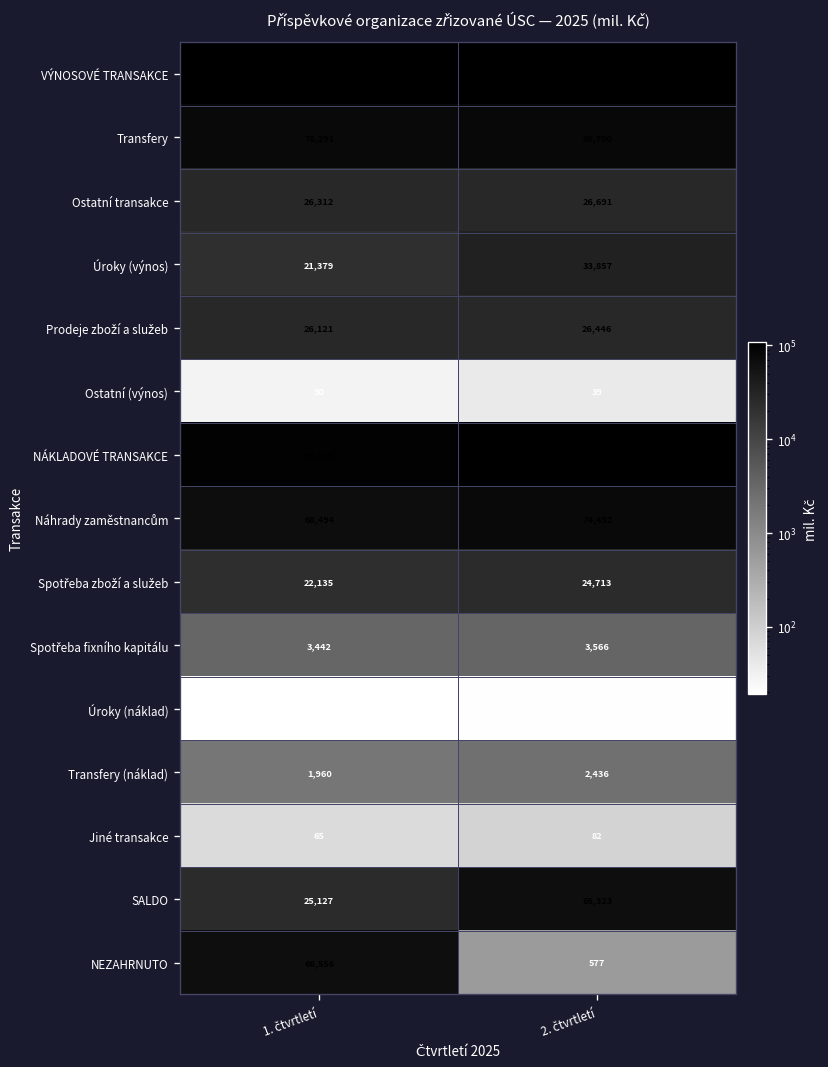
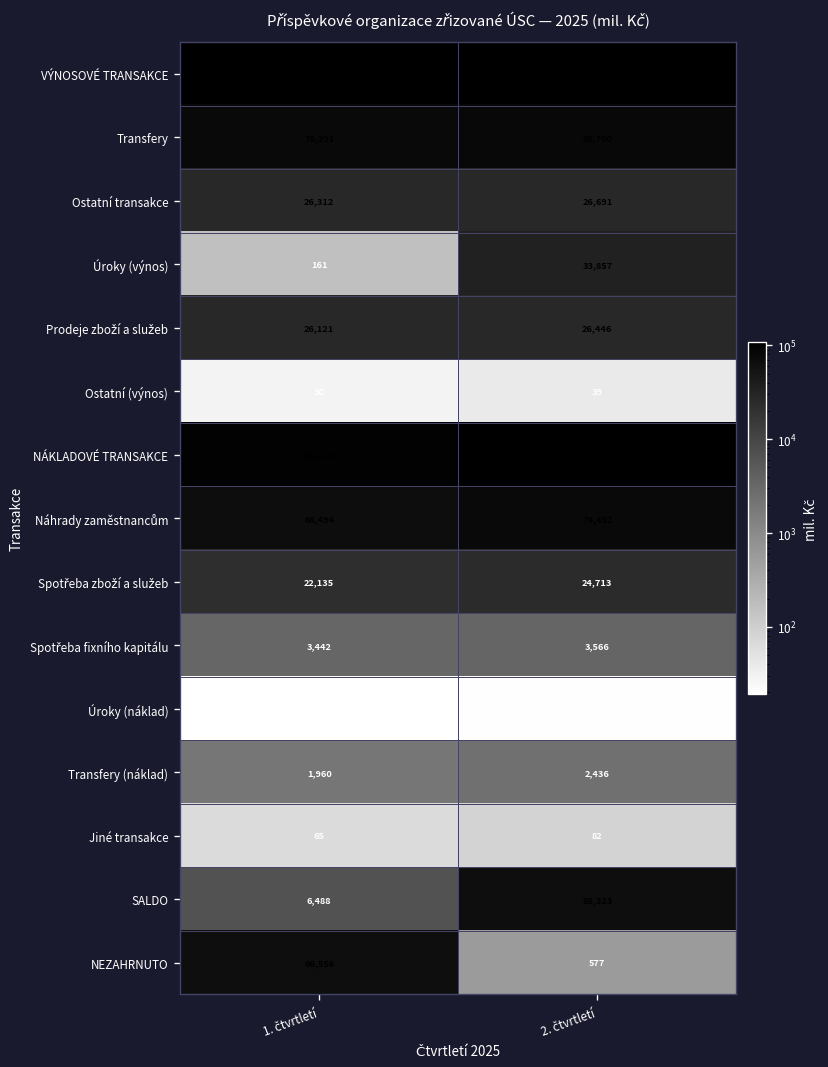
  {
    "Úroky (výnos)": {
-     "1. čtvrtletí": "21,379"
+     "1. čtvrtletí": "161"
    },
    "Spotřeba zboží a služeb": {
      "1. čtvrtletí": "22,135",
      "2. čtvrtletí": "24,713"
    },
    "Spotřeba fixního kapitálu": {
      "1. čtvrtletí": "3,442",
      "2. čtvrtletí": "3,566"
    },
    "Transfery (náklad)": {
      "1. čtvrtletí": "1,960",
      "2. čtvrtletí": "2,436"
    },
    "SALDO": {
-     "1. čtvrtletí": "25,127"
+     "1. čtvrtletí": "6,488"
    },
    "NEZAHRNUTO": {
      "2. čtvrtletí": "577"
    }
  }
